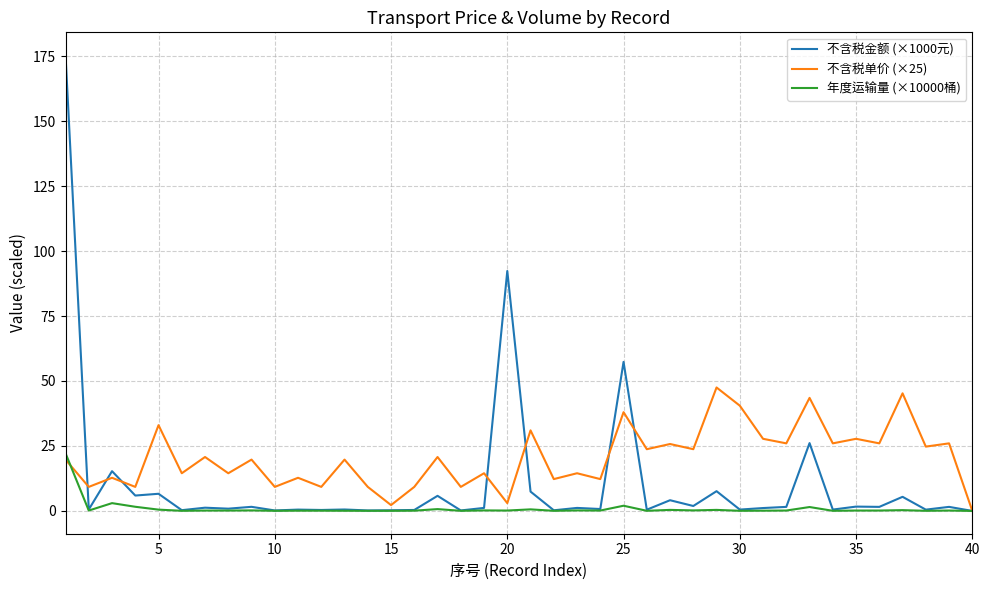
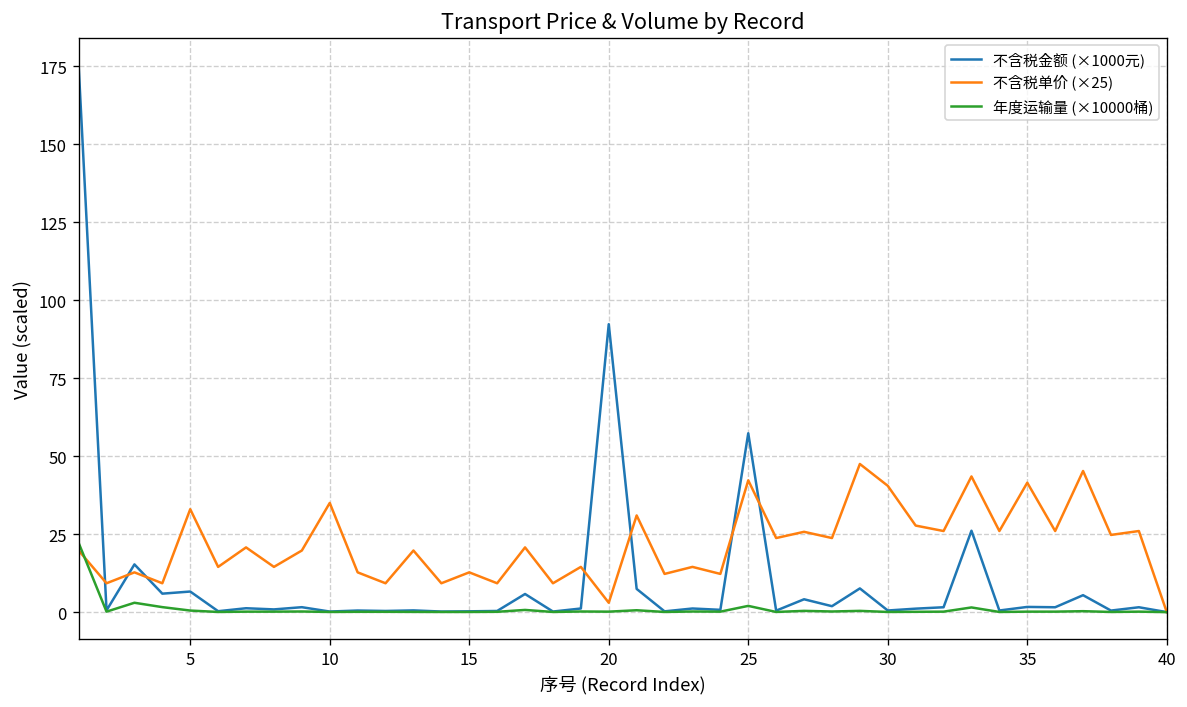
  {
    "不含税金额 (×1000元)": {
      "5": 7,
      "20": 92,
      "25": 57,
      "35": 2
    },
    "不含税单价 (×25)": {
      "5": 33,
-     "10": 9,
-     "15": 2,
+     "10": 35,
+     "15": 13,
      "20": 3,
-     "25": 38,
+     "25": 42,
      "30": 41,
-     "35": 28
+     "35": 42
    },
    "年度运输量 (×10000桶)": {
      "5": 1,
      "20": 0,
      "25": 2,
      "35": 0
    }
  }
